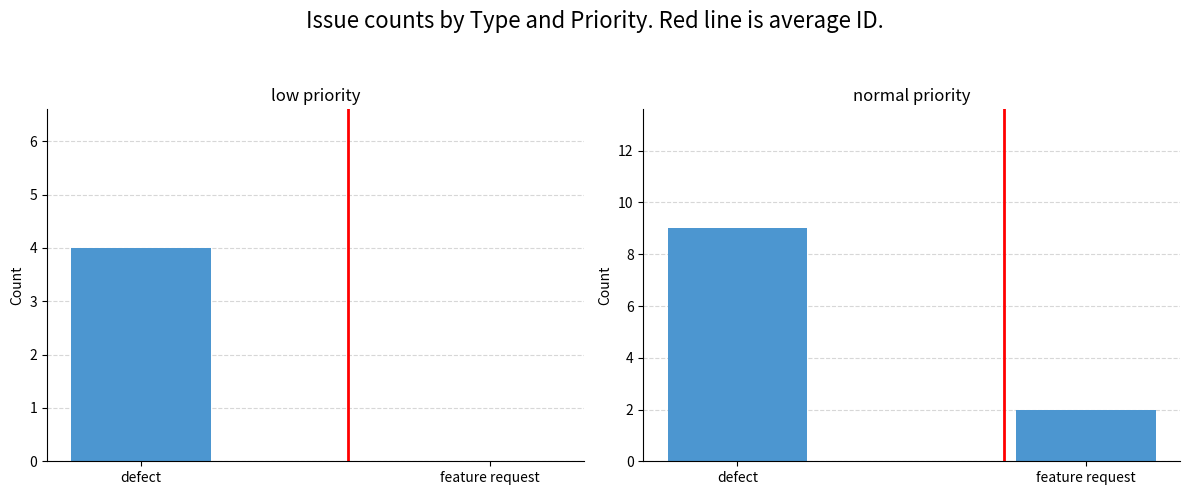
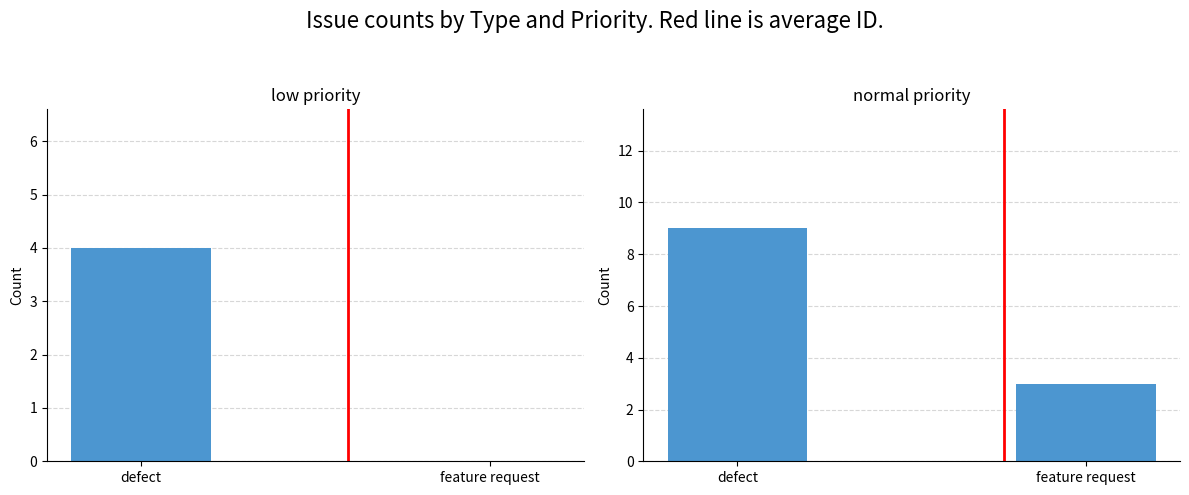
  {
    "low priority": {
      "defect": 4.0,
      "feature request": 0.0
    },
    "normal priority": {
      "defect": 9,
-     "feature request": 2
+     "feature request": 3
    }
  }
